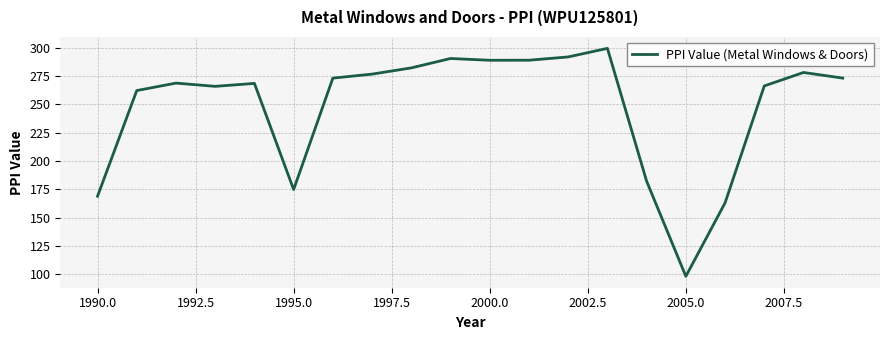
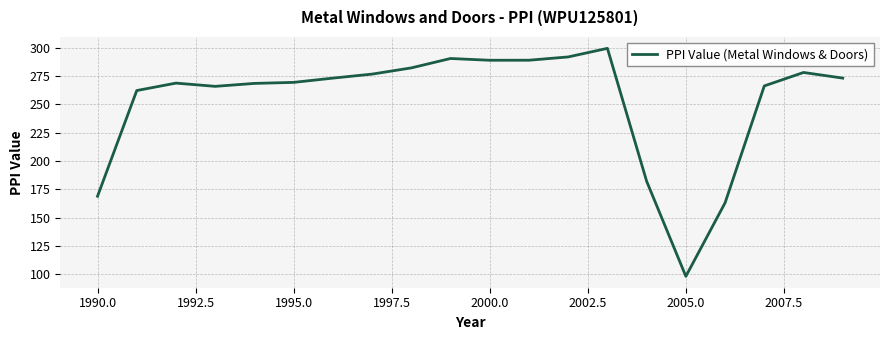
  {
    "1990.0": 169,
-   "1995.0": 175,
+   "1995.0": 269,
    "2000.0": 289,
    "2005.0": 98
  }
